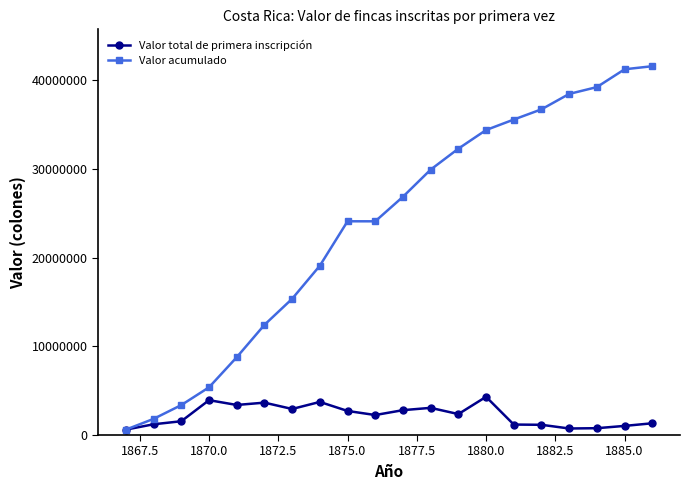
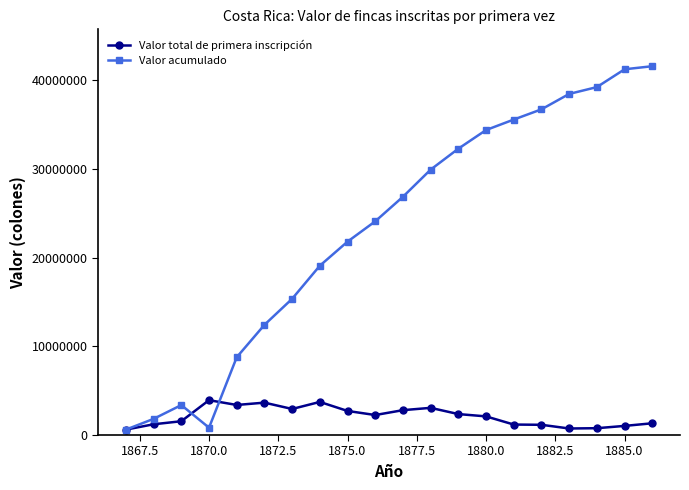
  {
    "Valor total de primera inscripción": {
      "1870.0": 4000000,
      "1875.0": 3000000,
-     "1880.0": 4000000,
+     "1880.0": 2000000,
      "1885.0": 1000000
    },
    "Valor acumulado": {
-     "1870.0": 5000000,
-     "1875.0": 24000000,
+     "1870.0": 1000000,
+     "1875.0": 22000000,
      "1880.0": 34000000,
      "1885.0": 41000000
    }
  }
